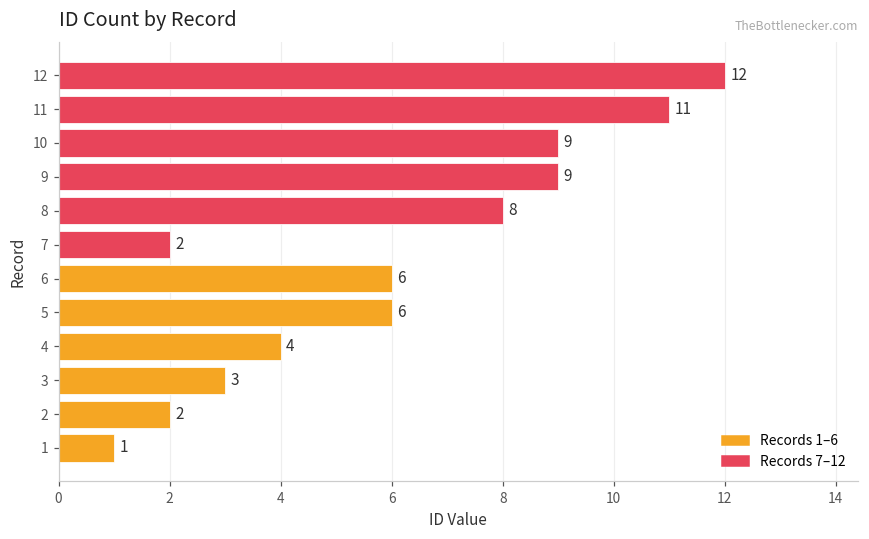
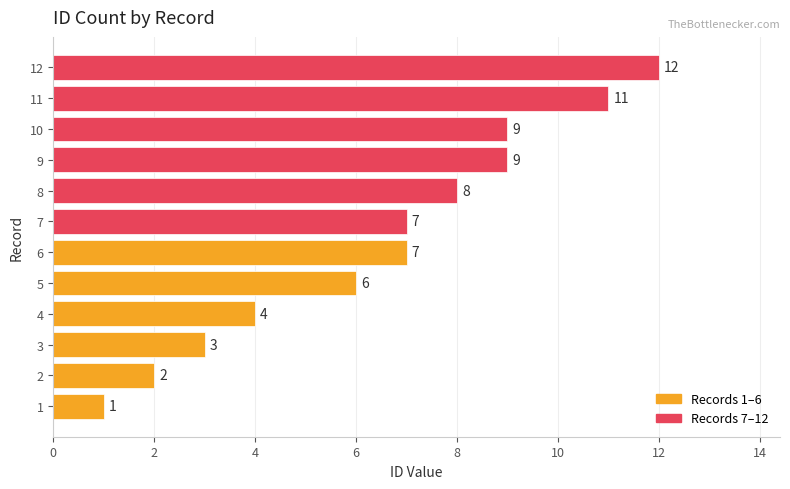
  {
    "12": 12,
    "11": 11,
    "10": 9,
    "9": 9,
    "8": 8,
-   "7": 2,
-   "6": 6,
+   "7": 7,
+   "6": 7,
    "5": 6,
    "4": 4,
    "3": 3,
    "2": 2,
    "1": 1
  }
